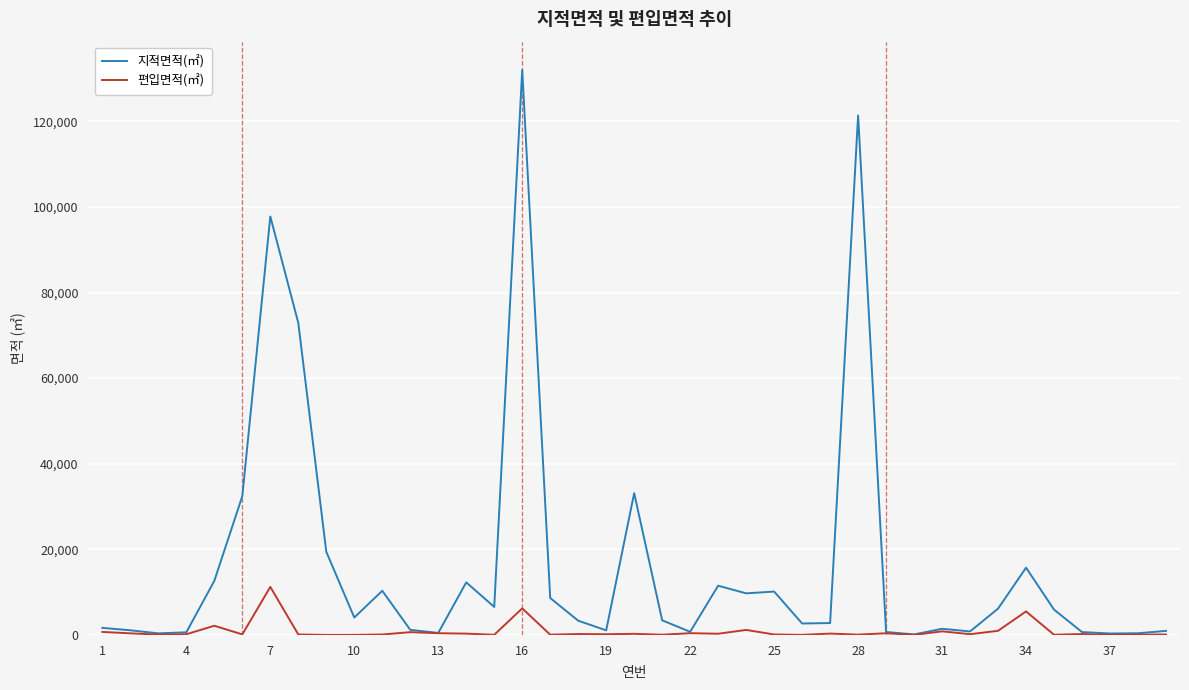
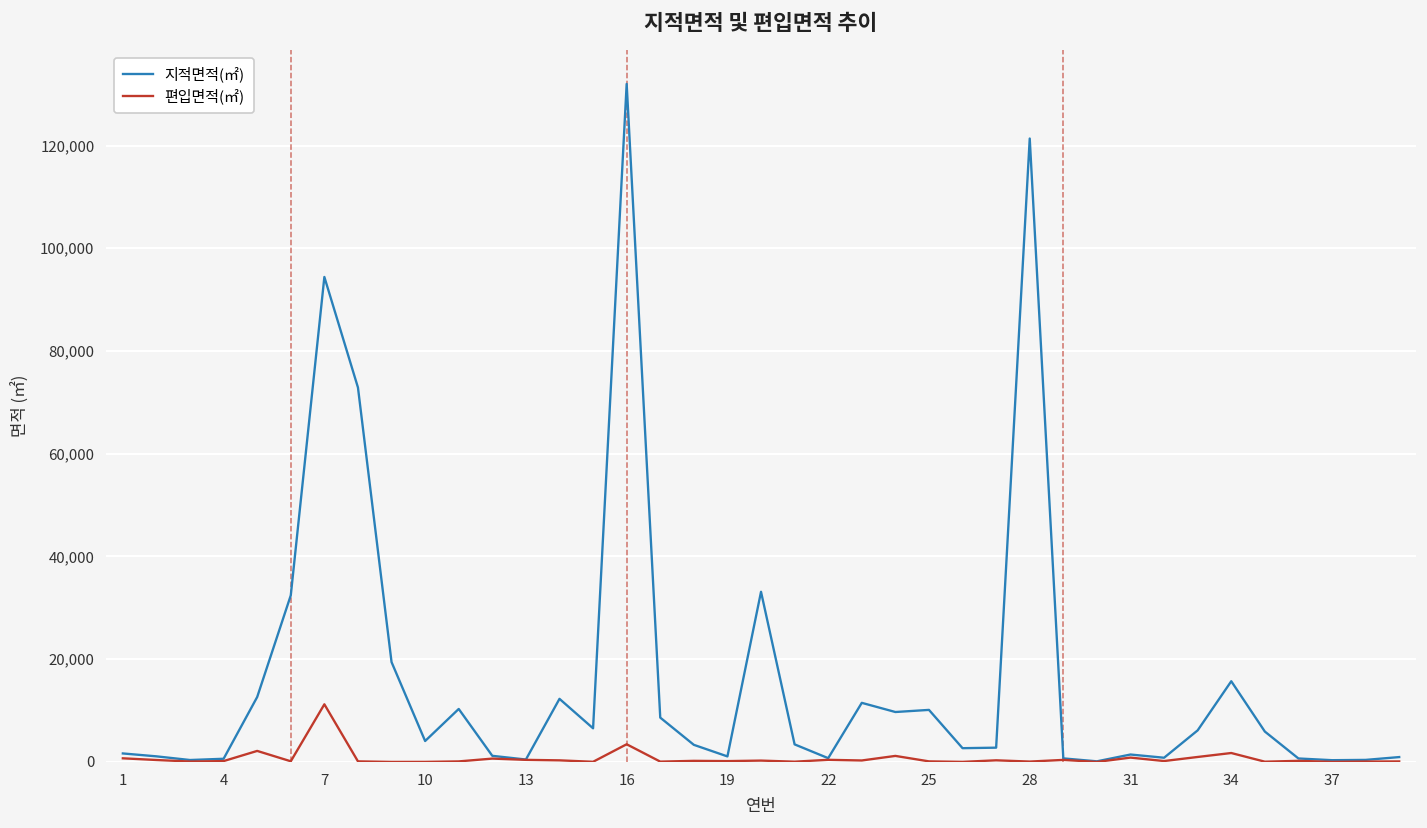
  {
    "지적면적(㎡)": {
      "1": "2,000",
-     "7": "98,000",
+     "7": "94,000",
      "10": "4,000",
      "16": "132,000",
      "19": "1,000",
      "25": "10,000",
      "28": "121,000",
      "34": "16,000"
    },
    "편입면적(㎡)": {
      "1": "1,000",
      "7": "11,000",
      "10": "0",
-     "16": "6,000",
+     "16": "3,000",
      "19": "0",
      "25": "0",
      "28": "0",
-     "34": "5,000"
+     "34": "2,000"
    }
  }
